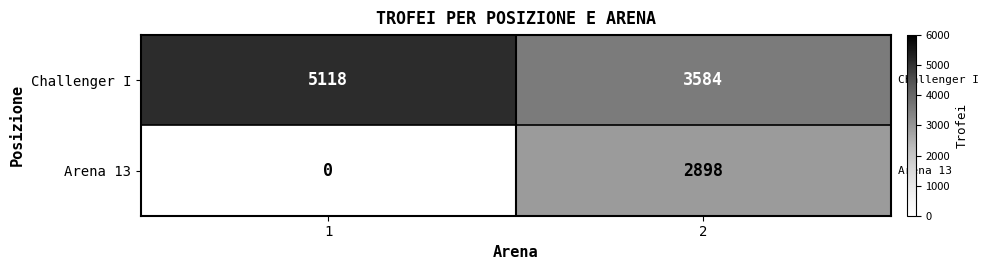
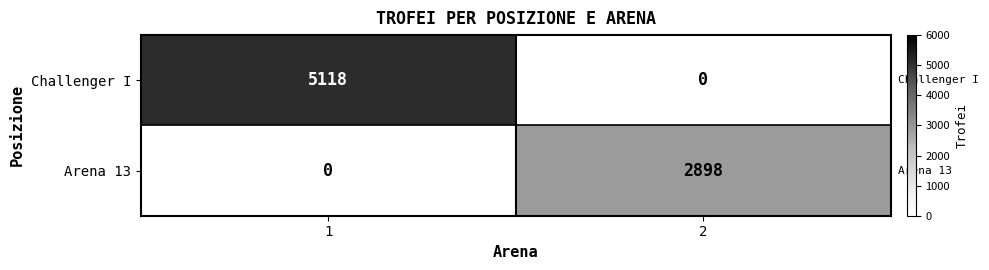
  {
    "Challenger I": {
      "1": 5118,
-     "2": 3584
+     "2": 0
    },
    "Arena 13": {
      "1": 0,
      "2": 2898
    }
  }
